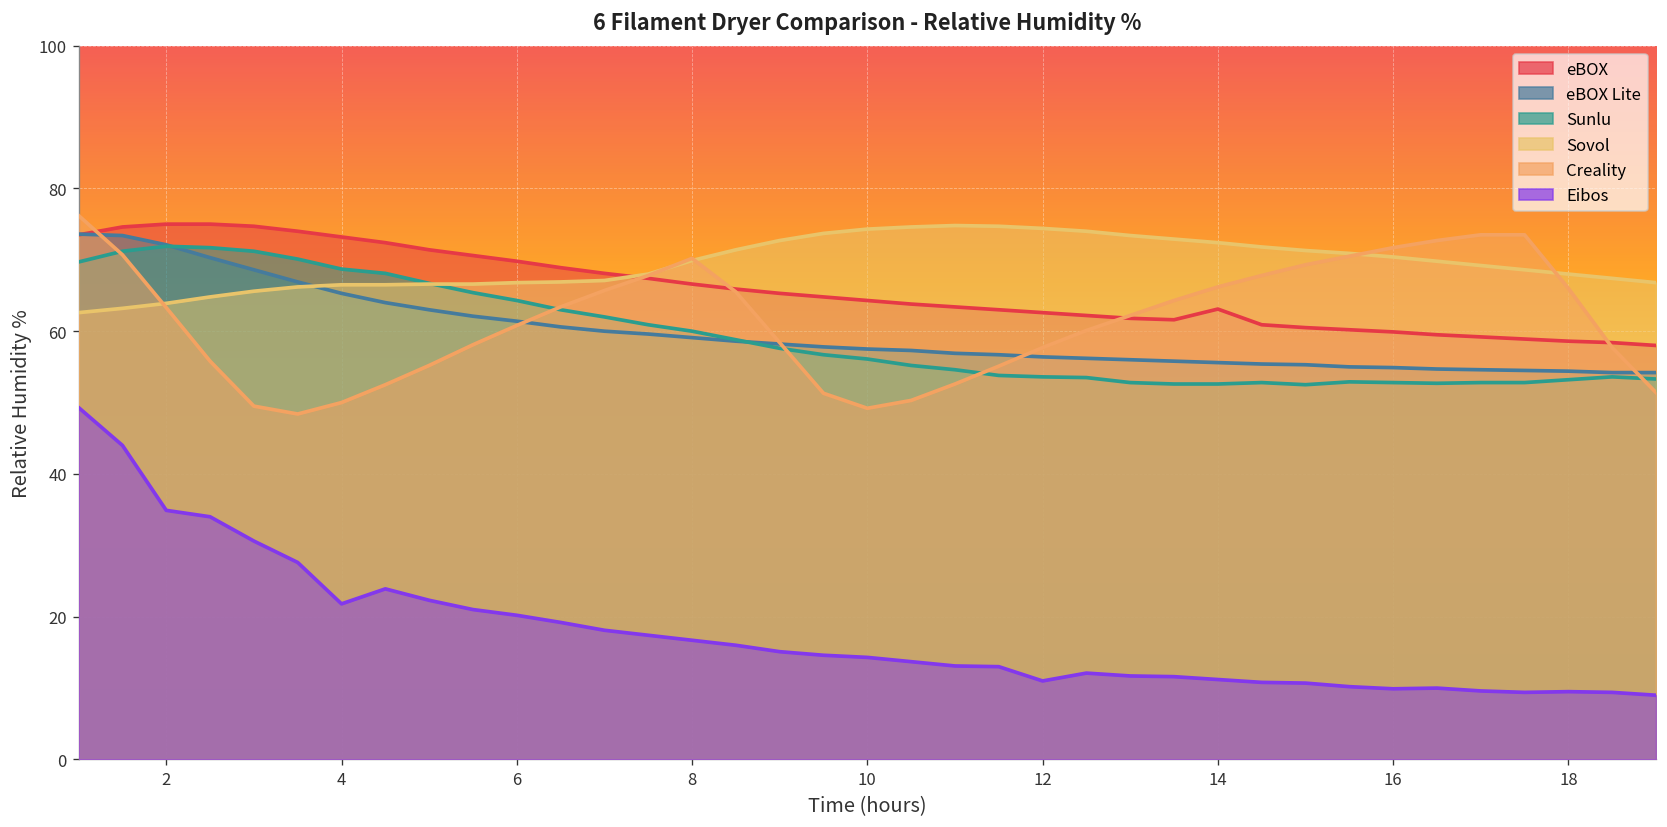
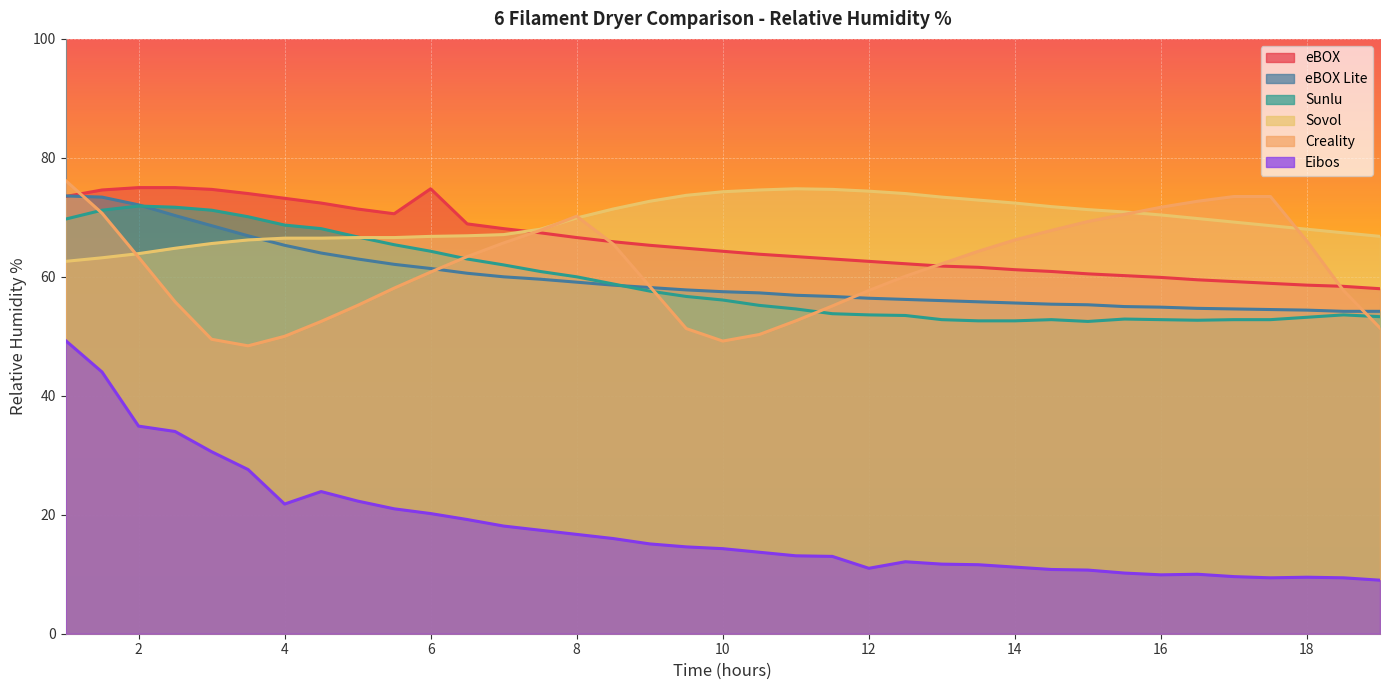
  {
    "eBOX": {
      "2": 75,
      "4": 73,
-     "6": 70,
+     "6": 75,
      "8": 67,
      "10": 64,
      "12": 63,
-     "14": 63,
+     "14": 61,
      "16": 60,
      "18": 59
    },
    "Eibos": {
      "2": 35,
      "4": 22,
      "6": 20,
      "8": 17,
      "10": 14,
      "12": 11,
      "14": 11,
      "16": 10,
      "18": 10
    }
  }
